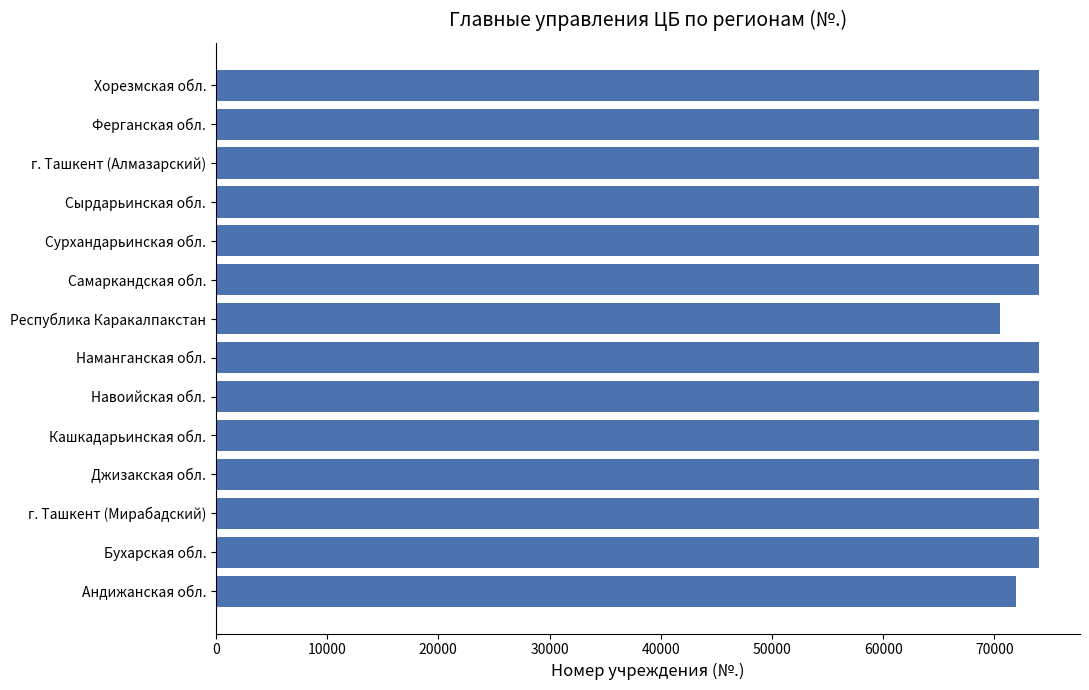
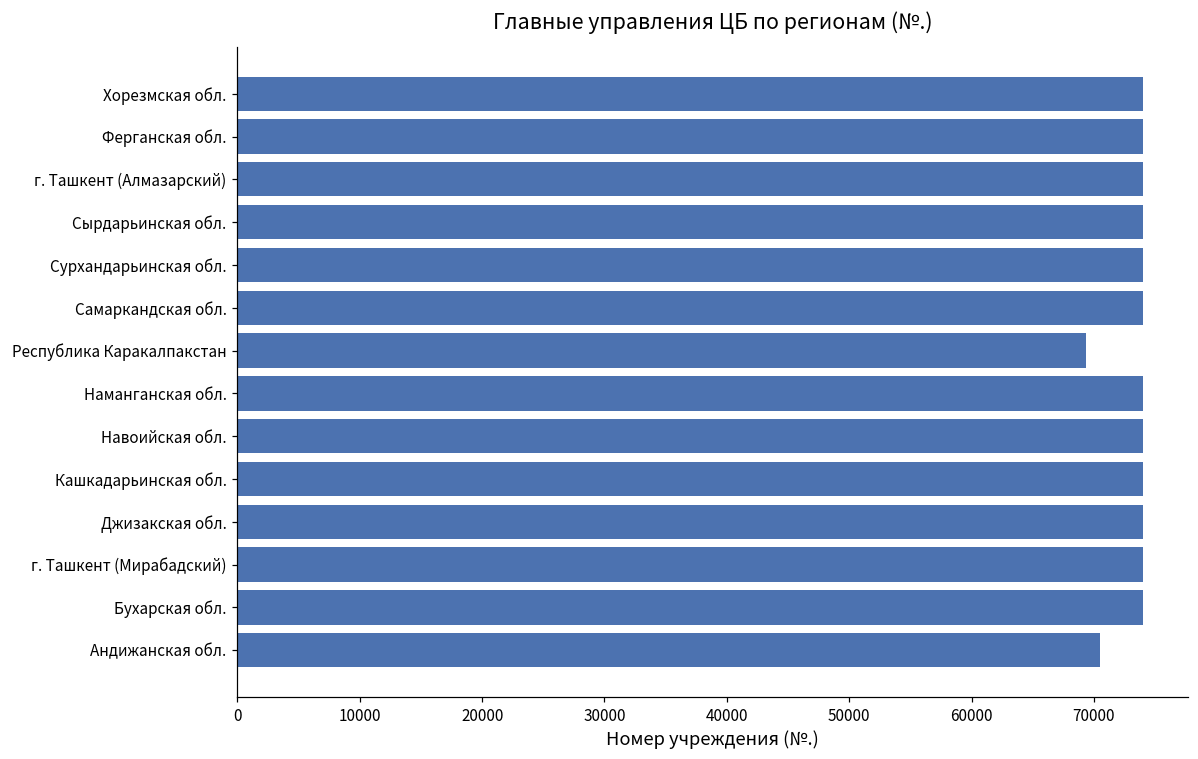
  {
    "Хорезмская обл.": 74000,
    "Ферганская обл.": 74000,
    "г. Ташкент (Алмазарский)": 74000,
    "Сырдарьинская обл.": 74000,
    "Сурхандарьинская обл.": 74000,
    "Самаркандская обл.": 74000,
-   "Республика Каракалпакстан": 70500,
+   "Республика Каракалпакстан": 69400,
    "Наманганская обл.": 74000,
    "Навоийская обл.": 74000,
    "Кашкадарьинская обл.": 74000,
    "Джизакская обл.": 74000,
    "г. Ташкент (Мирабадский)": 74000,
    "Бухарская обл.": 74000,
-   "Андижанская обл.": 71900
+   "Андижанская обл.": 70500
  }
